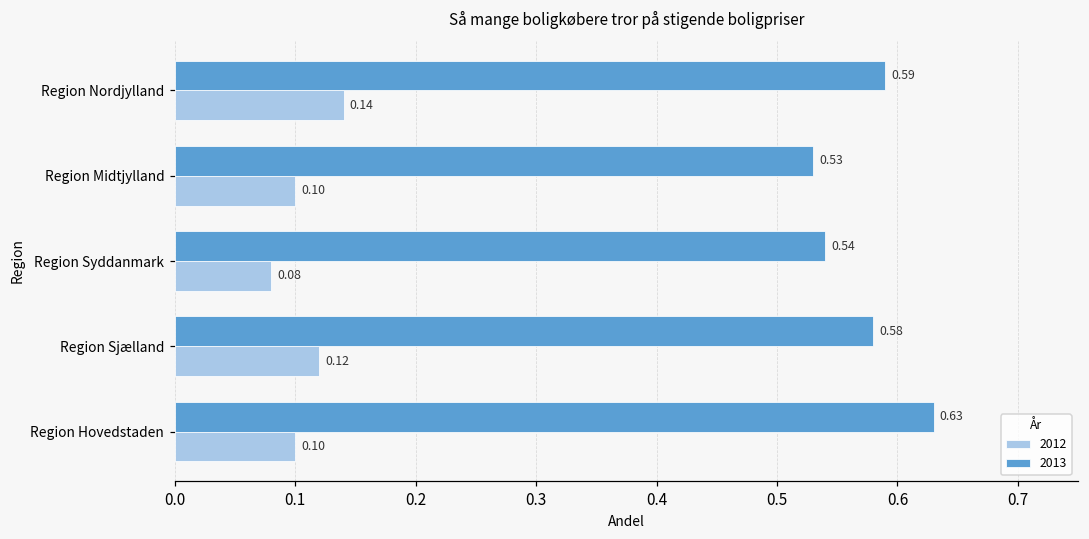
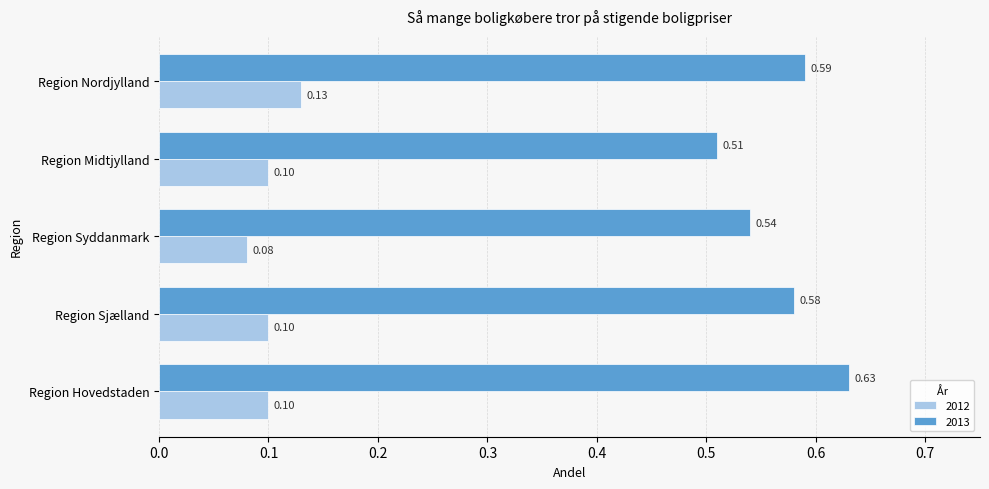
  {
    "2012": {
-     "Region Nordjylland": 0.14,
+     "Region Nordjylland": 0.13,
      "Region Midtjylland": 0.10,
      "Region Syddanmark": 0.08,
-     "Region Sjælland": 0.12,
+     "Region Sjælland": 0.10,
      "Region Hovedstaden": 0.10
    },
    "2013": {
      "Region Nordjylland": 0.59,
-     "Region Midtjylland": 0.53,
+     "Region Midtjylland": 0.51,
      "Region Syddanmark": 0.54,
      "Region Sjælland": 0.58,
      "Region Hovedstaden": 0.63
    }
  }
